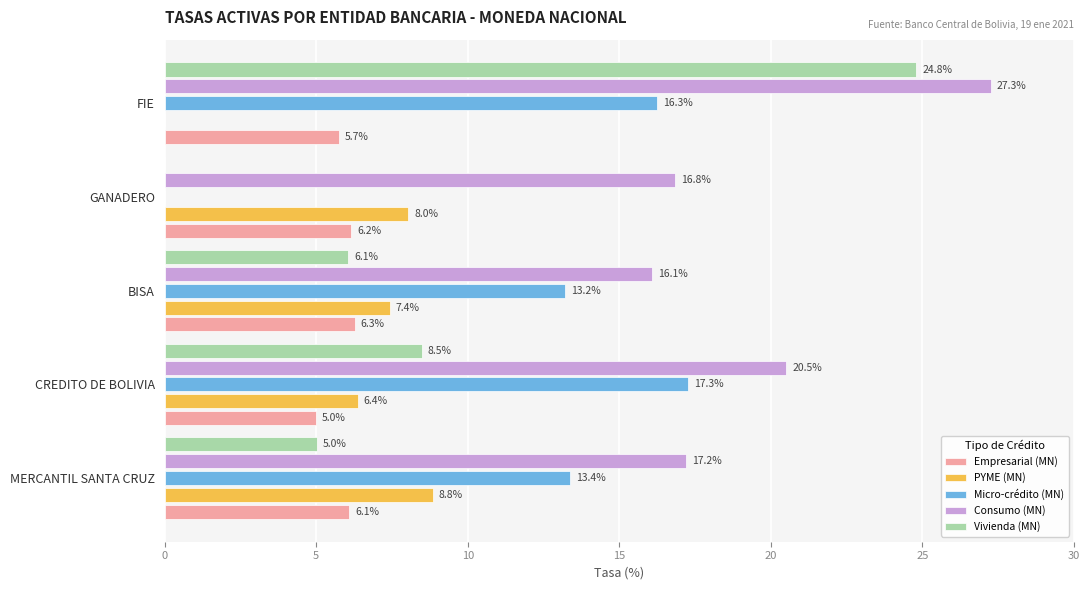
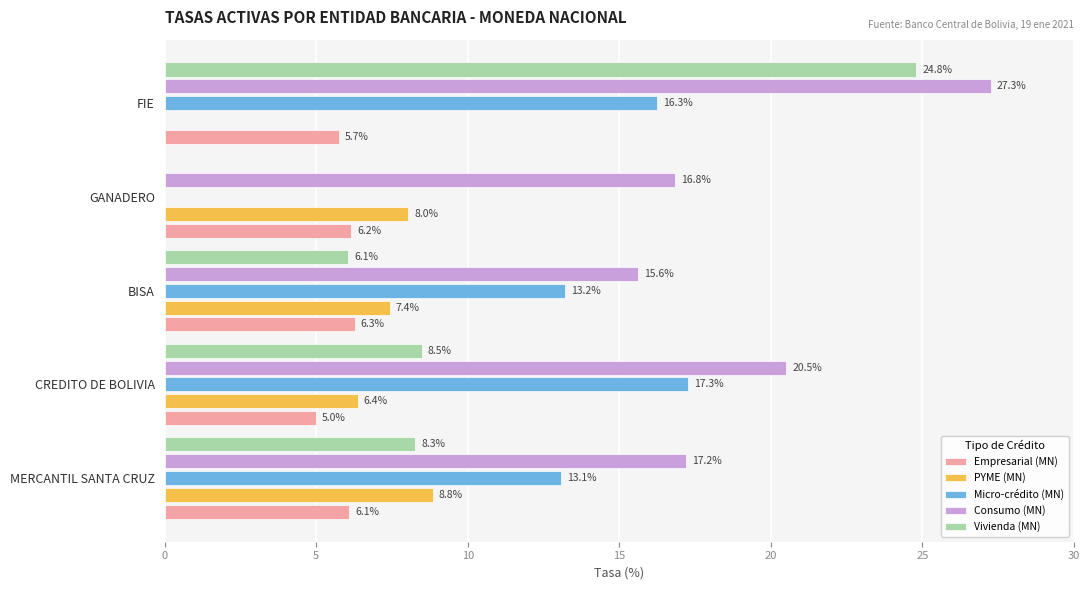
  {
    "Empresarial (MN)": {
      "FIE": "5.7%",
      "GANADERO": "6.2%",
      "BISA": "6.3%",
      "CREDITO DE BOLIVIA": "5.0%",
      "MERCANTIL SANTA CRUZ": "6.1%"
    },
    "PYME (MN)": {
      "GANADERO": "8.0%",
      "BISA": "7.4%",
      "CREDITO DE BOLIVIA": "6.4%",
      "MERCANTIL SANTA CRUZ": "8.8%"
    },
    "Micro-crédito (MN)": {
      "FIE": "16.3%",
      "BISA": "13.2%",
      "CREDITO DE BOLIVIA": "17.3%",
-     "MERCANTIL SANTA CRUZ": "13.4%"
+     "MERCANTIL SANTA CRUZ": "13.1%"
    },
    "Consumo (MN)": {
      "FIE": "27.3%",
      "GANADERO": "16.8%",
-     "BISA": "16.1%",
+     "BISA": "15.6%",
      "CREDITO DE BOLIVIA": "20.5%",
      "MERCANTIL SANTA CRUZ": "17.2%"
    },
    "Vivienda (MN)": {
      "FIE": "24.8%",
      "BISA": "6.1%",
      "CREDITO DE BOLIVIA": "8.5%",
-     "MERCANTIL SANTA CRUZ": "5.0%"
+     "MERCANTIL SANTA CRUZ": "8.3%"
    }
  }
